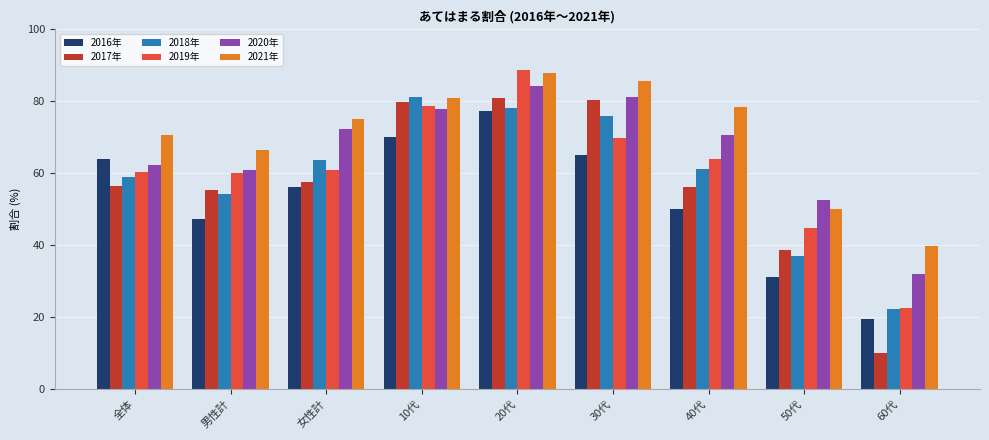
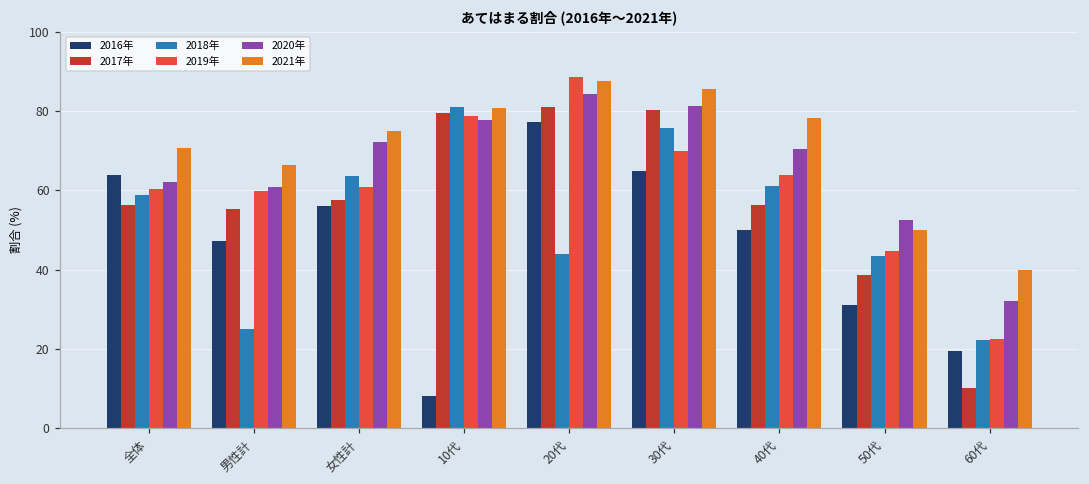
  {
    "2016年": {
      "全体": 64,
      "男性計": 47,
      "女性計": 56,
-     "10代": 70,
+     "10代": 8,
      "20代": 77,
      "30代": 65,
      "40代": 50,
      "50代": 31,
      "60代": 20
    },
    "2018年": {
      "全体": 59,
-     "男性計": 54,
+     "男性計": 25,
      "女性計": 64,
      "10代": 81,
-     "20代": 78,
+     "20代": 44,
      "30代": 76,
      "40代": 61,
-     "50代": 37,
+     "50代": 43,
      "60代": 22
    },
    "2020年": {
      "全体": 62,
      "男性計": 61,
      "女性計": 72,
      "10代": 78,
      "20代": 84,
      "30代": 81,
      "40代": 71,
      "50代": 53,
      "60代": 32
    }
  }
